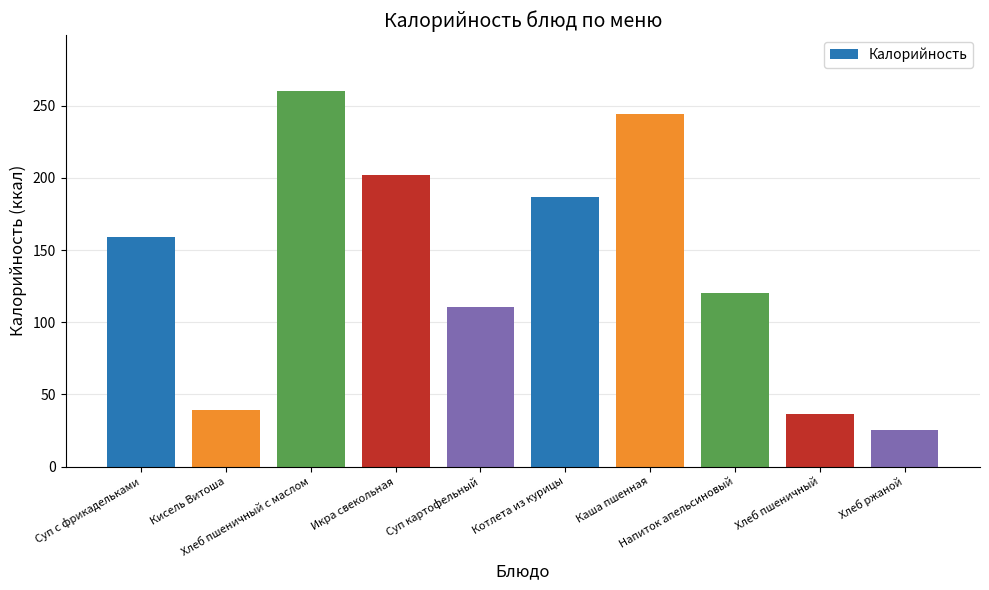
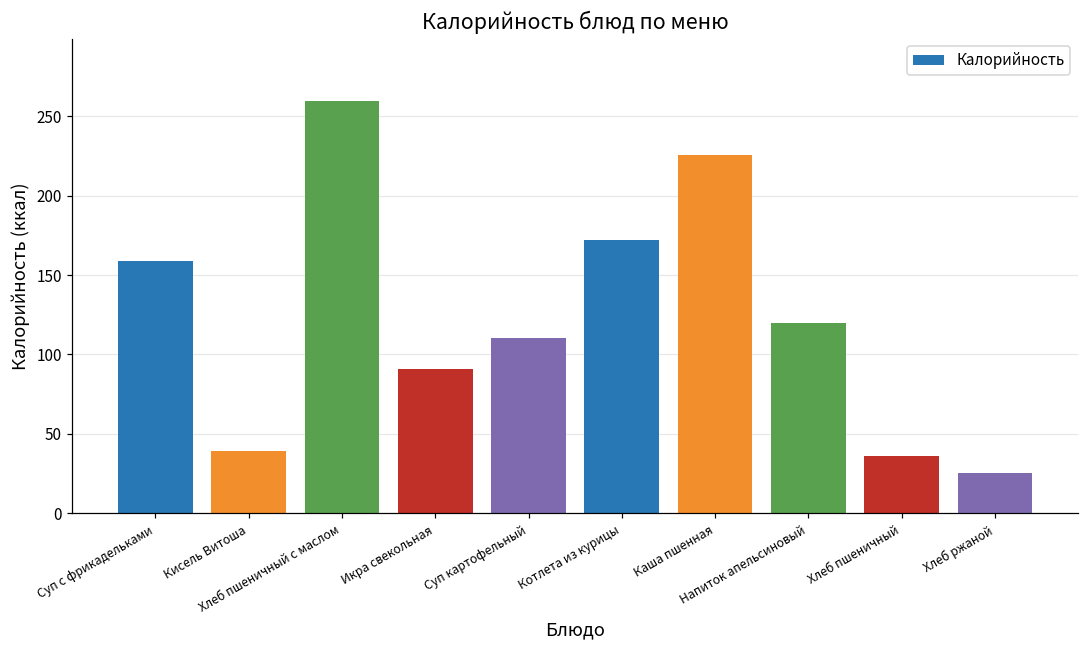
  {
    "Суп с фрикадельками": 159,
    "Кисель Витоша": 39,
    "Хлеб пшеничный с маслом": 260,
-   "Икра свекольная": 202,
+   "Икра свекольная": 91,
    "Суп картофельный": 110,
-   "Котлета из курицы": 187,
-   "Каша пшенная": 244,
+   "Котлета из курицы": 172,
+   "Каша пшенная": 226,
    "Напиток апельсиновый": 120,
    "Хлеб пшеничный": 36,
    "Хлеб ржаной": 25
  }
